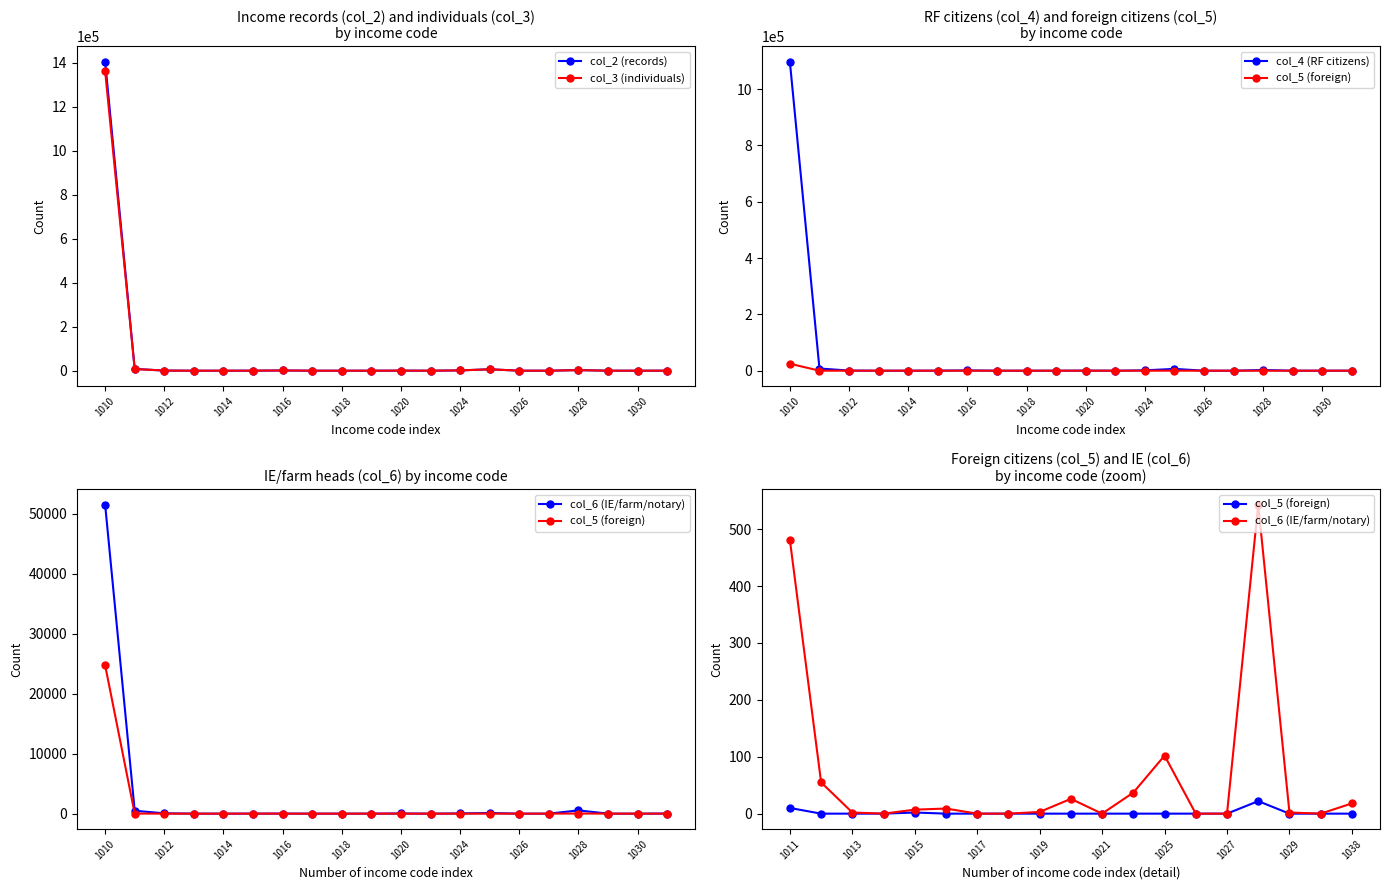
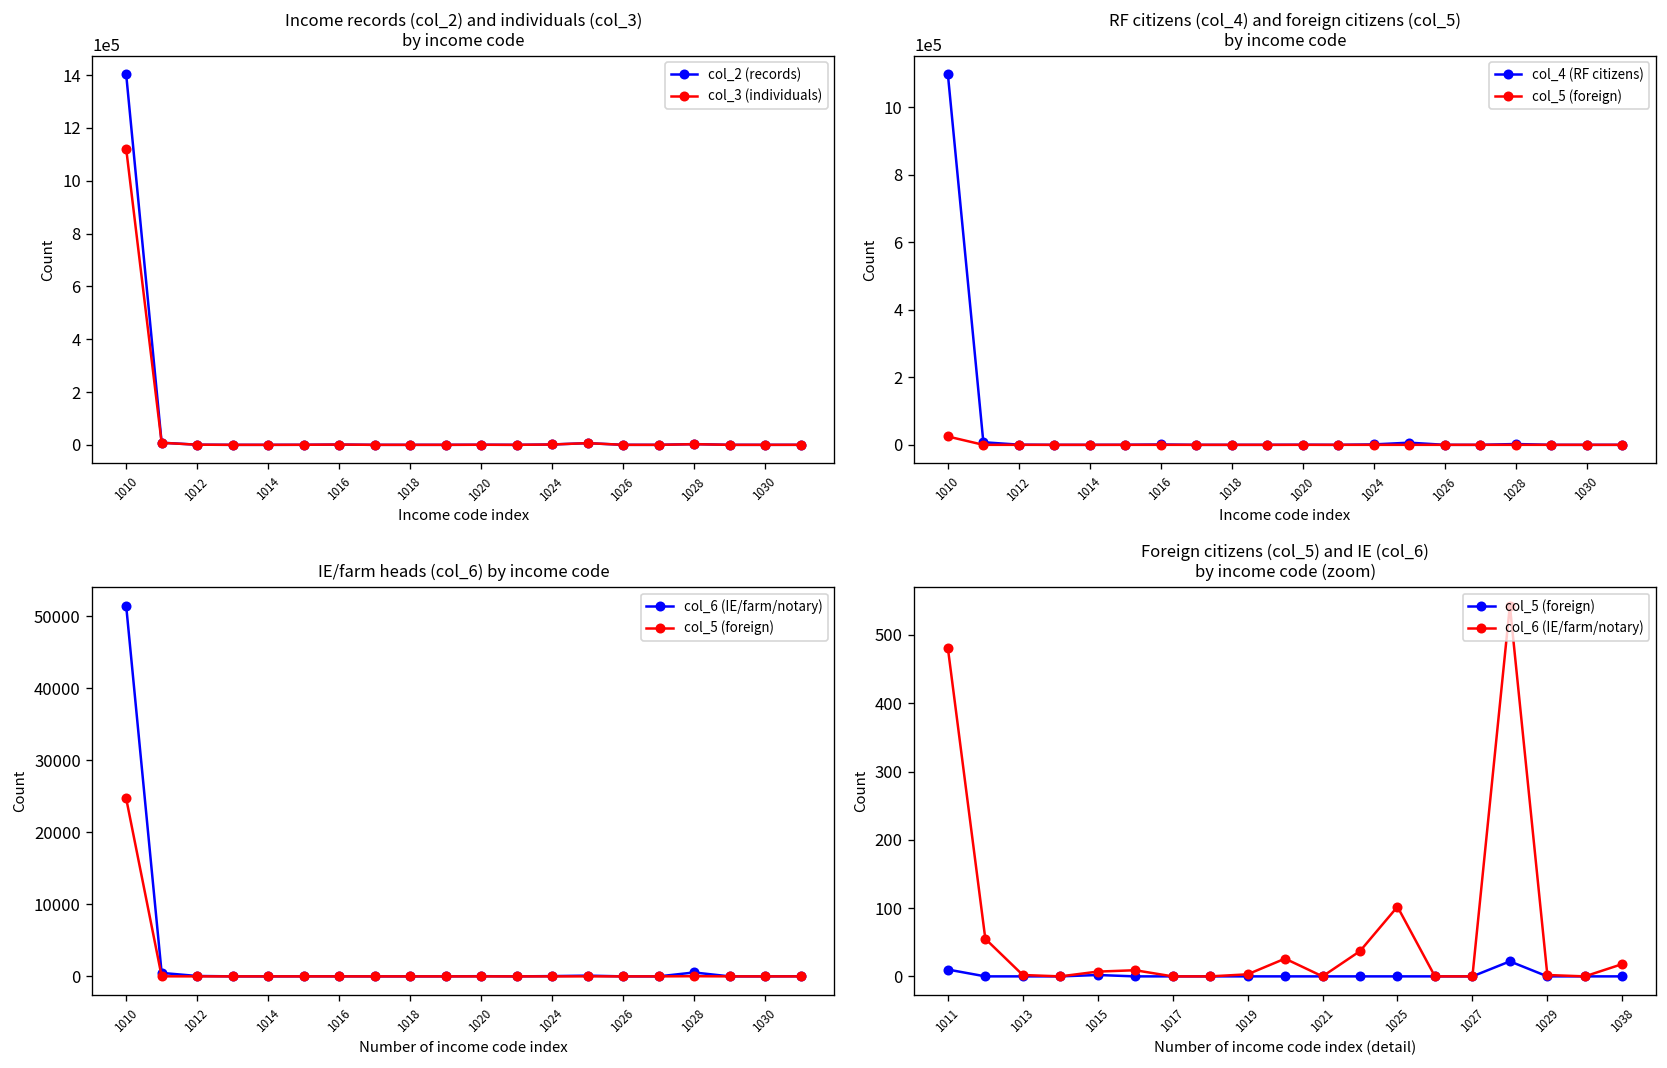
  {
    "Income records (col_2) and individuals (col_3) by income code": {
      "col_2 (records)": {
        "1010": 1400000
      },
      "col_3 (individuals)": {
-       "1010": 1360000
+       "1010": 1120000
      }
    },
    "RF citizens (col_4) and foreign citizens (col_5) by income code": {
      "col_4 (RF citizens)": {
        "1010": 1100000
      }
    },
    "Foreign citizens (col_5) and IE (col_6) by income code (zoom)": {
      "col_5 (foreign)": {
        "1011": 10,
        "1015": 0,
        "1025": 0,
        "1038": 0
      },
      "col_6 (IE/farm/notary)": {
        "1011": 480,
        "1015": 10,
        "1025": 100,
        "1038": 20
      }
    }
  }
